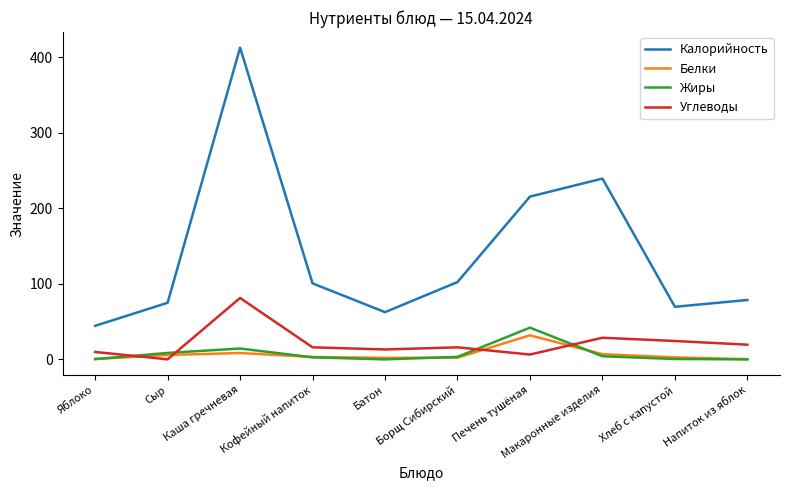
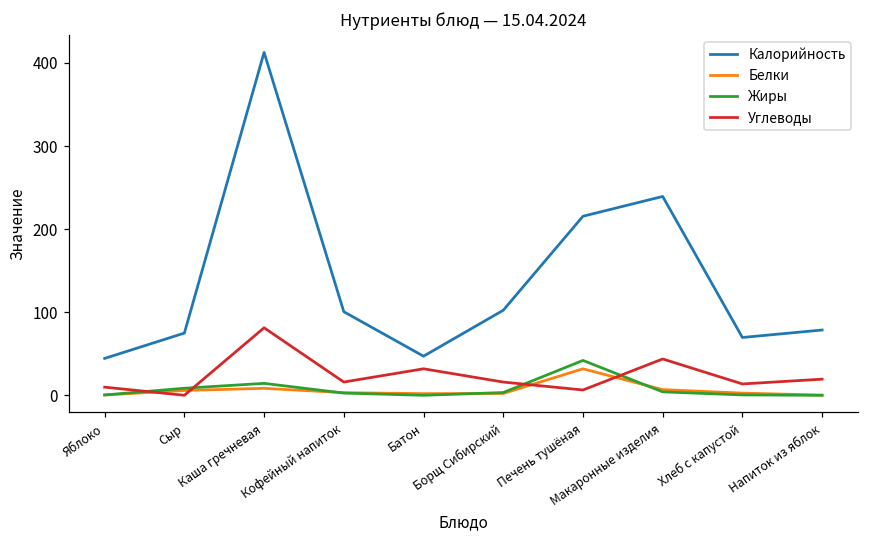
  {
    "Калорийность": {
      "Яблоко": 40,
      "Сыр": 70,
      "Каша гречневая": 410,
      "Кофейный напиток": 100,
-     "Батон": 60,
+     "Батон": 50,
      "Борщ Сибирский": 100,
      "Печень тушёная": 220,
      "Макаронные изделия": 240,
      "Хлеб с капустой": 70,
      "Напиток из яблок": 80
    },
    "Белки": {
      "Каша гречневая": 10,
      "Печень тушёная": 30
    },
    "Жиры": {
      "Каша гречневая": 10,
      "Печень тушёная": 40
    },
    "Углеводы": {
      "Яблоко": 10,
      "Сыр": 0,
      "Каша гречневая": 80,
      "Кофейный напиток": 20,
-     "Батон": 10,
+     "Батон": 30,
      "Борщ Сибирский": 20,
      "Печень тушёная": 10,
-     "Макаронные изделия": 30,
-     "Хлеб с капустой": 20,
+     "Макаронные изделия": 40,
+     "Хлеб с капустой": 10,
      "Напиток из яблок": 20
    }
  }
